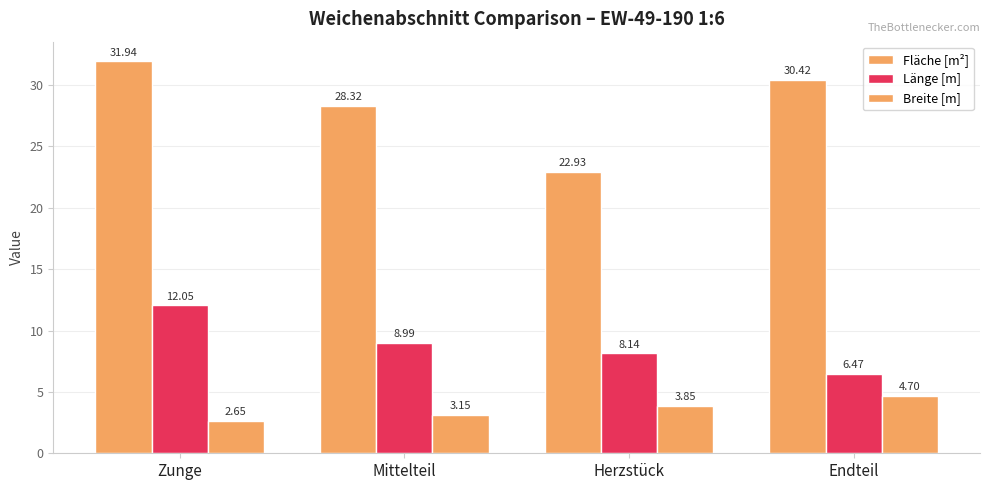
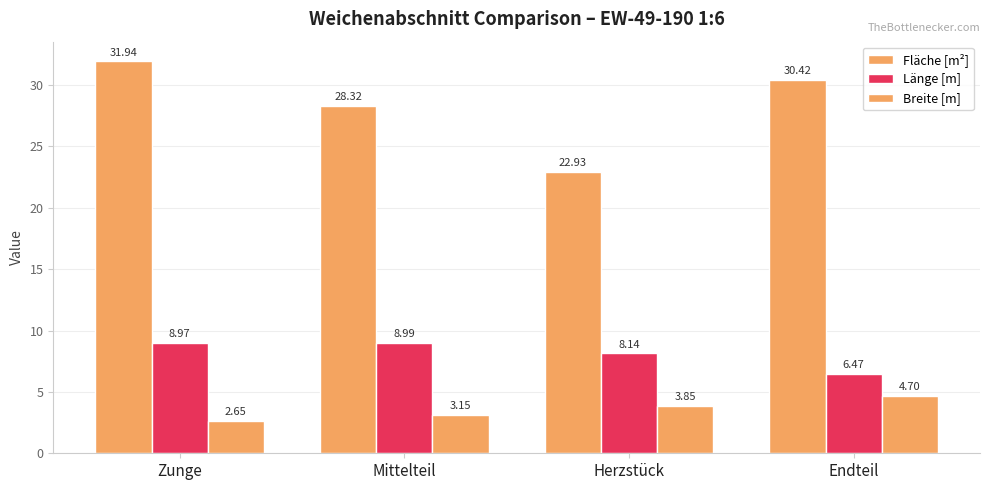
  {
    "Länge [m]": {
-     "Zunge": 12.05,
+     "Zunge": 8.97,
      "Mittelteil": 8.99,
      "Herzstück": 8.14,
      "Endteil": 6.47
    }
  }
